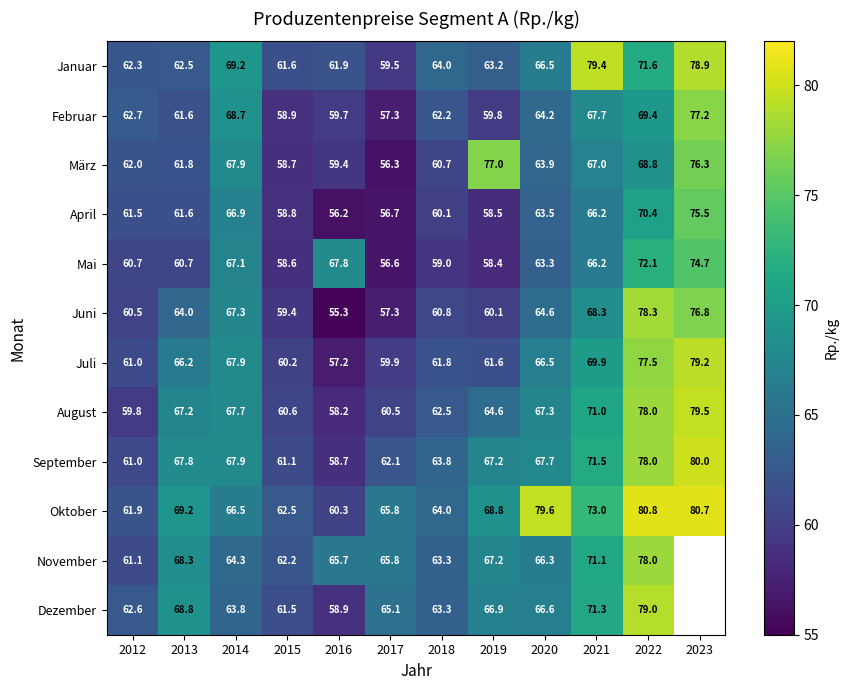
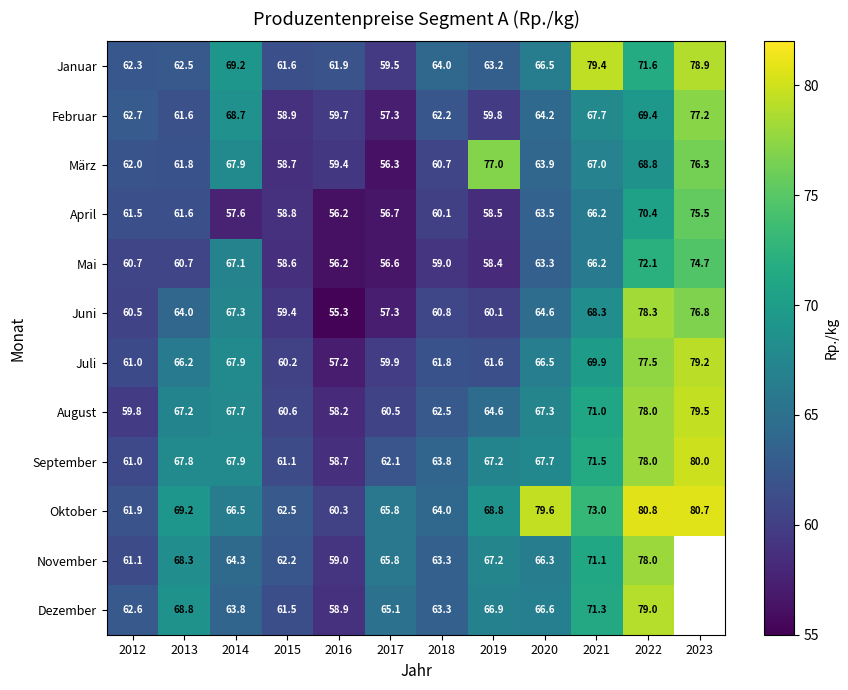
  {
    "Januar": {
      "2012": 62.3,
      "2013": 62.5,
      "2014": 69.2,
      "2015": 61.6,
      "2016": 61.9,
      "2017": 59.5,
      "2018": 64.0,
      "2019": 63.2,
      "2020": 66.5,
      "2021": 79.4,
      "2022": 71.6,
      "2023": 78.9
    },
    "Februar": {
      "2012": 62.7,
      "2013": 61.6,
      "2014": 68.7,
      "2015": 58.9,
      "2016": 59.7,
      "2017": 57.3,
      "2018": 62.2,
      "2019": 59.8,
      "2020": 64.2,
      "2021": 67.7,
      "2022": 69.4,
      "2023": 77.2
    },
    "März": {
      "2012": 62.0,
      "2013": 61.8,
      "2014": 67.9,
      "2015": 58.7,
      "2016": 59.4,
      "2017": 56.3,
      "2018": 60.7,
      "2019": 77.0,
      "2020": 63.9,
      "2021": 67.0,
      "2022": 68.8,
      "2023": 76.3
    },
    "April": {
      "2012": 61.5,
      "2013": 61.6,
-     "2014": 66.9,
+     "2014": 57.6,
      "2015": 58.8,
      "2016": 56.2,
      "2017": 56.7,
      "2018": 60.1,
      "2019": 58.5,
      "2020": 63.5,
      "2021": 66.2,
      "2022": 70.4,
      "2023": 75.5
    },
    "Mai": {
      "2012": 60.7,
      "2013": 60.7,
      "2014": 67.1,
      "2015": 58.6,
-     "2016": 67.8,
+     "2016": 56.2,
      "2017": 56.6,
      "2018": 59.0,
      "2019": 58.4,
      "2020": 63.3,
      "2021": 66.2,
      "2022": 72.1,
      "2023": 74.7
    },
    "Juni": {
      "2012": 60.5,
      "2013": 64.0,
      "2014": 67.3,
      "2015": 59.4,
      "2016": 55.3,
      "2017": 57.3,
      "2018": 60.8,
      "2019": 60.1,
      "2020": 64.6,
      "2021": 68.3,
      "2022": 78.3,
      "2023": 76.8
    },
    "Juli": {
      "2012": 61.0,
      "2013": 66.2,
      "2014": 67.9,
      "2015": 60.2,
      "2016": 57.2,
      "2017": 59.9,
      "2018": 61.8,
      "2019": 61.6,
      "2020": 66.5,
      "2021": 69.9,
      "2022": 77.5,
      "2023": 79.2
    },
    "August": {
      "2012": 59.8,
      "2013": 67.2,
      "2014": 67.7,
      "2015": 60.6,
      "2016": 58.2,
      "2017": 60.5,
      "2018": 62.5,
      "2019": 64.6,
      "2020": 67.3,
      "2021": 71.0,
      "2022": 78.0,
      "2023": 79.5
    },
    "September": {
      "2012": 61.0,
      "2013": 67.8,
      "2014": 67.9,
      "2015": 61.1,
      "2016": 58.7,
      "2017": 62.1,
      "2018": 63.8,
      "2019": 67.2,
      "2020": 67.7,
      "2021": 71.5,
      "2022": 78.0,
      "2023": 80.0
    },
    "Oktober": {
      "2012": 61.9,
      "2013": 69.2,
      "2014": 66.5,
      "2015": 62.5,
      "2016": 60.3,
      "2017": 65.8,
      "2018": 64.0,
      "2019": 68.8,
      "2020": 79.6,
      "2021": 73.0,
      "2022": 80.8,
      "2023": 80.7
    },
    "November": {
      "2012": 61.1,
      "2013": 68.3,
      "2014": 64.3,
      "2015": 62.2,
-     "2016": 65.7,
+     "2016": 59.0,
      "2017": 65.8,
      "2018": 63.3,
      "2019": 67.2,
      "2020": 66.3,
      "2021": 71.1,
      "2022": 78.0
    },
    "Dezember": {
      "2012": 62.6,
      "2013": 68.8,
      "2014": 63.8,
      "2015": 61.5,
      "2016": 58.9,
      "2017": 65.1,
      "2018": 63.3,
      "2019": 66.9,
      "2020": 66.6,
      "2021": 71.3,
      "2022": 79.0
    }
  }
